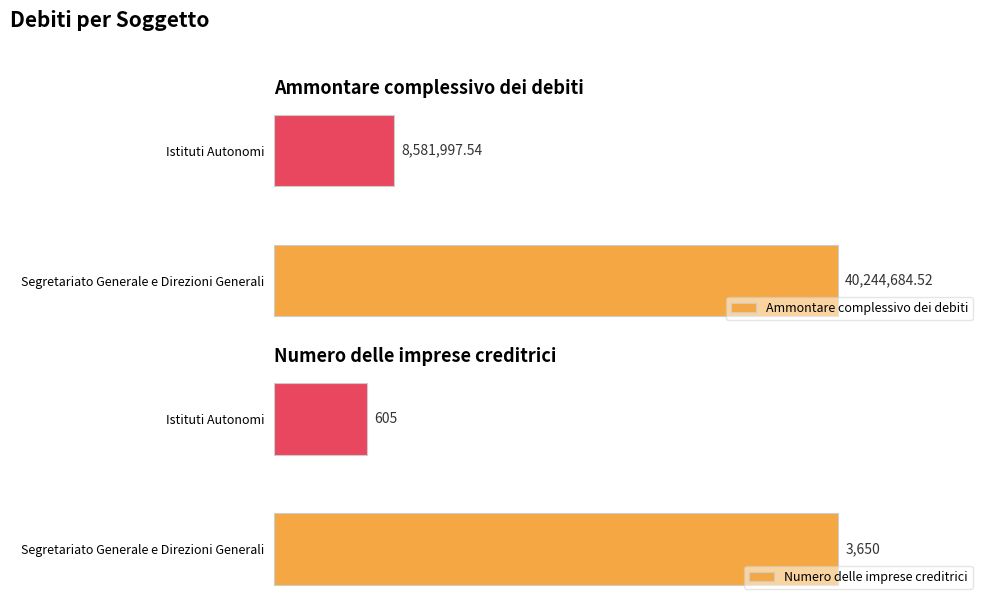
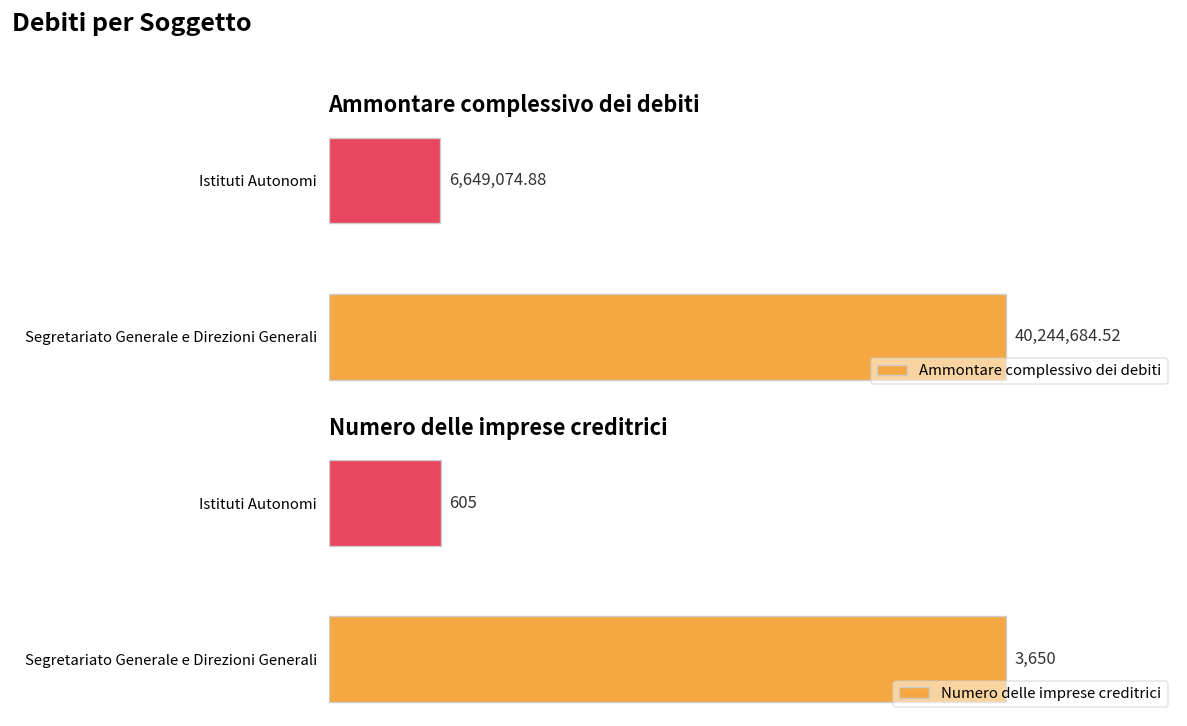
  {
    "Ammontare complessivo dei debiti": {
-     "Istituti Autonomi": "8,581,997.54",
+     "Istituti Autonomi": "6,649,074.88",
      "Segretariato Generale e Direzioni Generali": "40,244,684.52"
    },
    "Numero delle imprese creditrici": {
      "Istituti Autonomi": "605",
      "Segretariato Generale e Direzioni Generali": "3,650"
    }
  }
